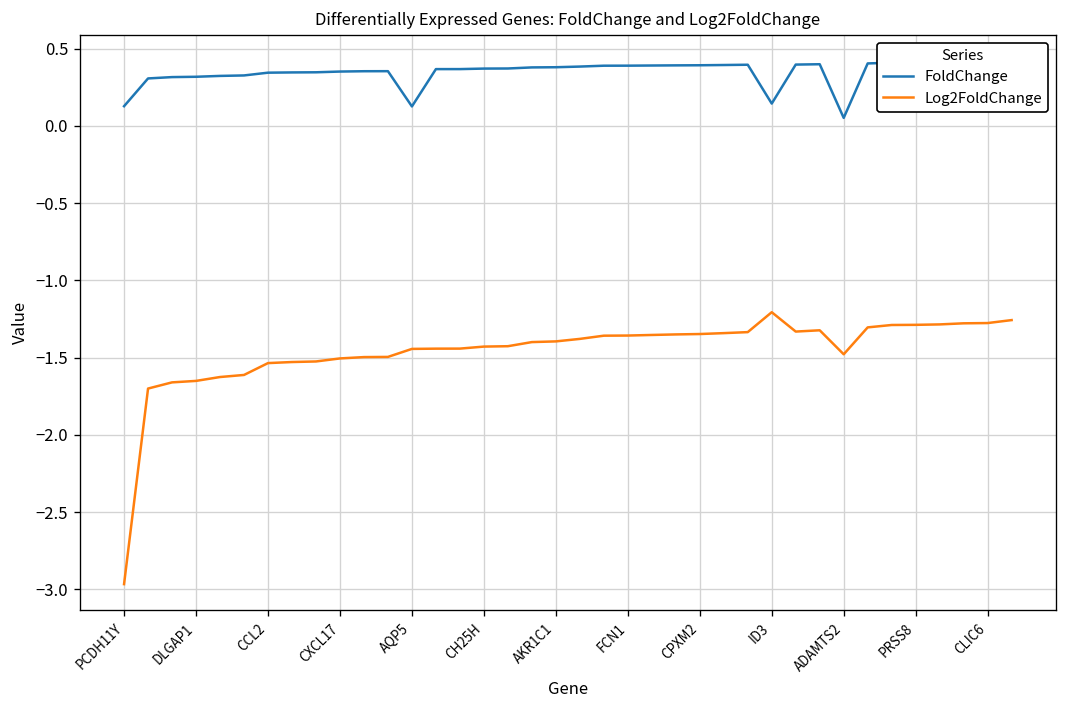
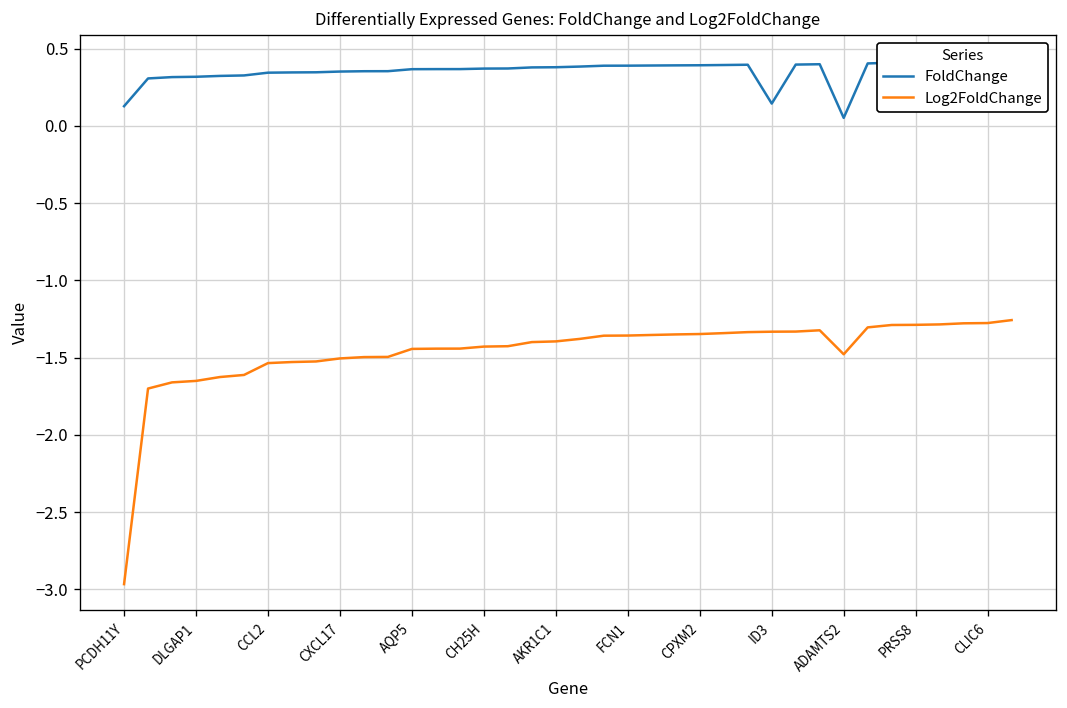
  {
    "FoldChange": {
      "PCDH11Y": 0.13,
      "DLGAP1": 0.32,
      "CCL2": 0.34,
      "CXCL17": 0.35,
-     "AQP5": 0.13,
+     "AQP5": 0.37,
      "CH25H": 0.37,
      "AKR1C1": 0.38,
      "FCN1": 0.39,
      "CPXM2": 0.39,
      "ID3": 0.14,
      "ADAMTS2": 0.05
    },
    "Log2FoldChange": {
      "PCDH11Y": -2.97,
      "DLGAP1": -1.65,
      "CCL2": -1.54,
      "CXCL17": -1.51,
      "AQP5": -1.44,
      "CH25H": -1.43,
      "AKR1C1": -1.39,
      "FCN1": -1.36,
      "CPXM2": -1.35,
-     "ID3": -1.21,
+     "ID3": -1.33,
      "ADAMTS2": -1.48,
      "PRSS8": -1.29,
      "CLIC6": -1.28
    }
  }
